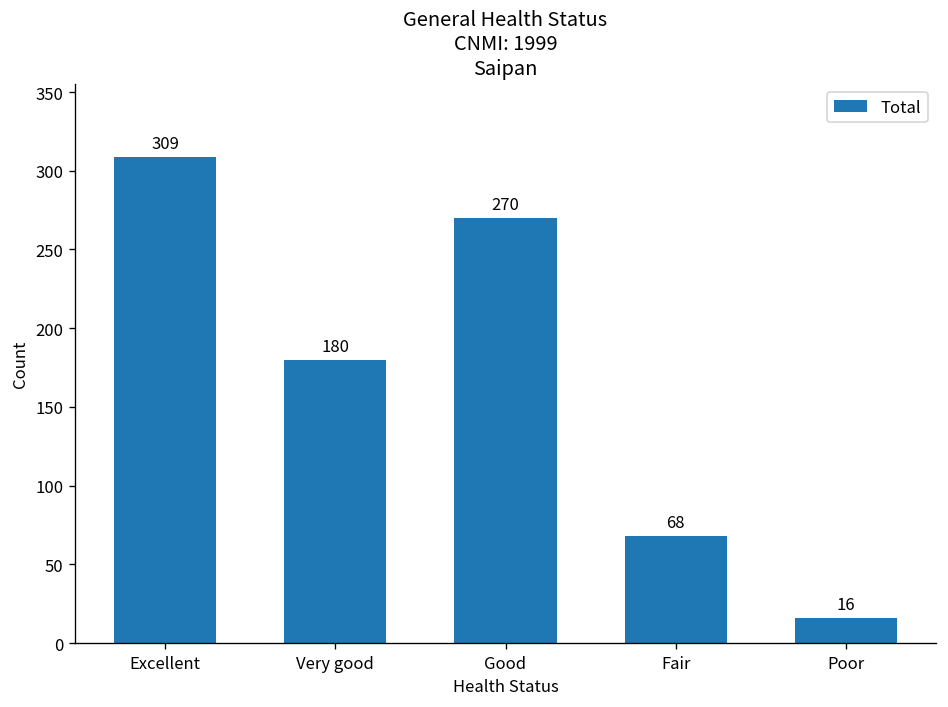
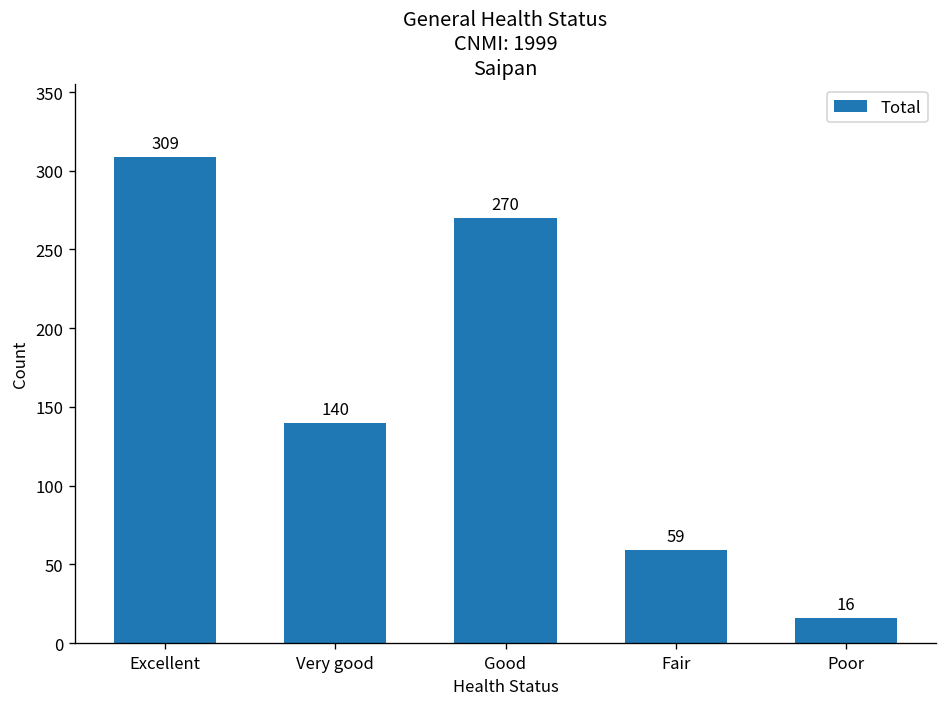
  {
    "Excellent": 309,
-   "Very good": 180,
+   "Very good": 140,
    "Good": 270,
-   "Fair": 68,
+   "Fair": 59,
    "Poor": 16
  }
